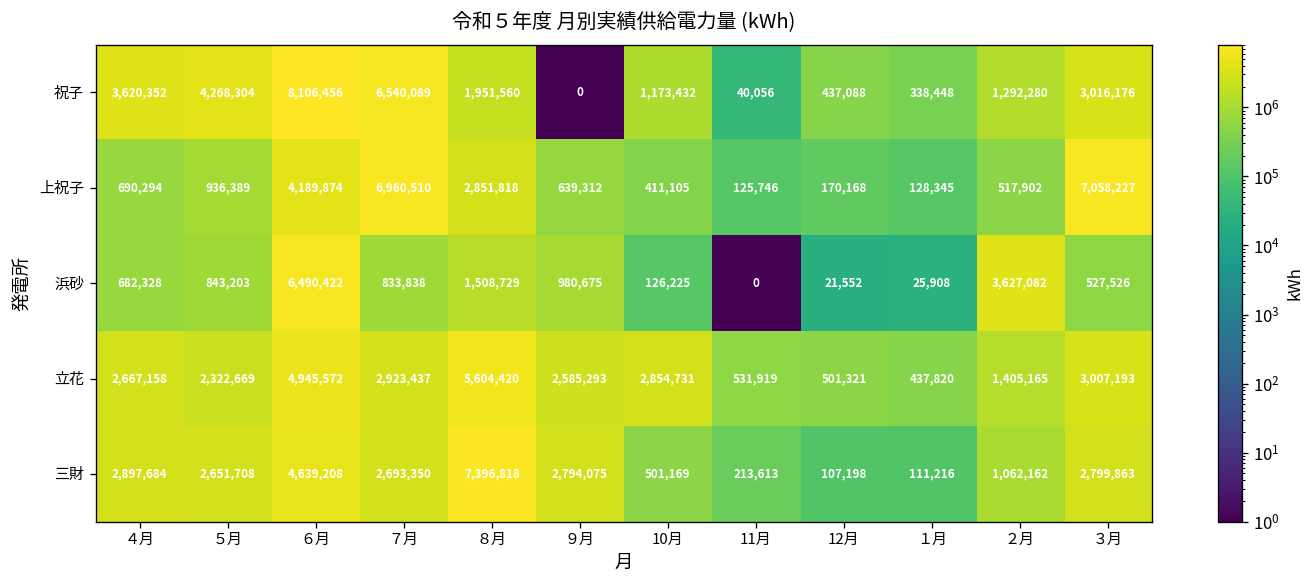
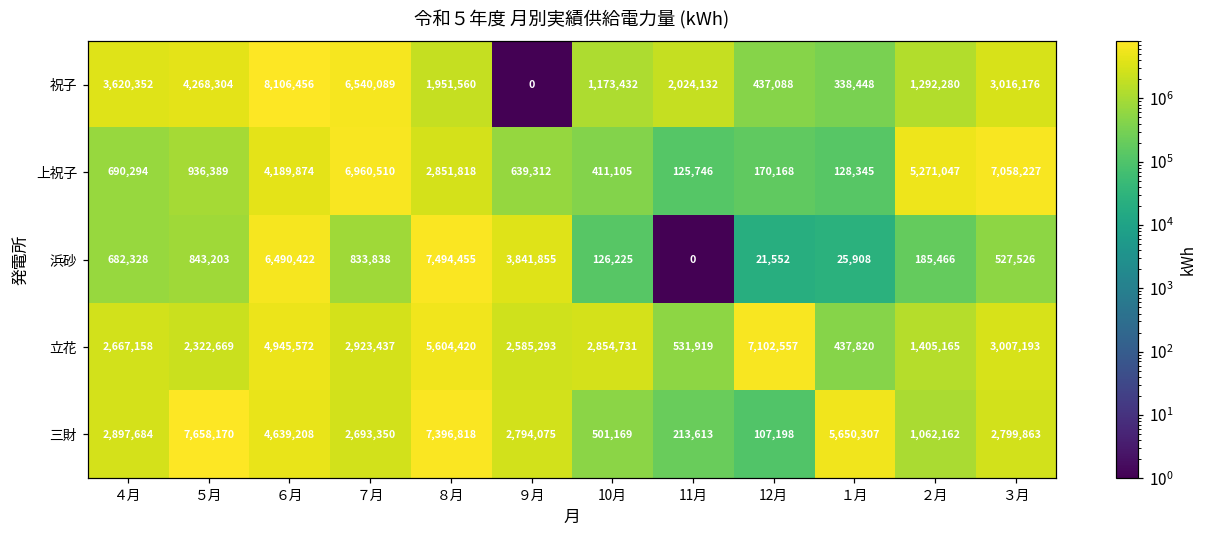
  {
    "祝子": {
      "４月": "3,620,352",
      "５月": "4,268,304",
      "６月": "8,106,456",
      "７月": "6,540,089",
      "８月": "1,951,560",
      "９月": "0",
      "10月": "1,173,432",
-     "11月": "40,056",
+     "11月": "2,024,132",
      "12月": "437,088",
      "１月": "338,448",
      "２月": "1,292,280",
      "３月": "3,016,176"
    },
    "上祝子": {
      "４月": "690,294",
      "５月": "936,389",
      "６月": "4,189,874",
      "７月": "6,960,510",
      "８月": "2,851,818",
      "９月": "639,312",
      "10月": "411,105",
      "11月": "125,746",
      "12月": "170,168",
      "１月": "128,345",
-     "２月": "517,902",
+     "２月": "5,271,047",
      "３月": "7,058,227"
    },
    "浜砂": {
      "４月": "682,328",
      "５月": "843,203",
      "６月": "6,490,422",
      "７月": "833,838",
-     "８月": "1,508,729",
-     "９月": "980,675",
+     "８月": "7,494,455",
+     "９月": "3,841,855",
      "10月": "126,225",
      "11月": "0",
      "12月": "21,552",
      "１月": "25,908",
-     "２月": "3,627,082",
+     "２月": "185,466",
      "３月": "527,526"
    },
    "立花": {
      "４月": "2,667,158",
      "５月": "2,322,669",
      "６月": "4,945,572",
      "７月": "2,923,437",
      "８月": "5,604,420",
      "９月": "2,585,293",
      "10月": "2,854,731",
      "11月": "531,919",
-     "12月": "501,321",
+     "12月": "7,102,557",
      "１月": "437,820",
      "２月": "1,405,165",
      "３月": "3,007,193"
    },
    "三財": {
      "４月": "2,897,684",
-     "５月": "2,651,708",
+     "５月": "7,658,170",
      "６月": "4,639,208",
      "７月": "2,693,350",
      "８月": "7,396,818",
      "９月": "2,794,075",
      "10月": "501,169",
      "11月": "213,613",
      "12月": "107,198",
-     "１月": "111,216",
+     "１月": "5,650,307",
      "２月": "1,062,162",
      "３月": "2,799,863"
    }
  }
